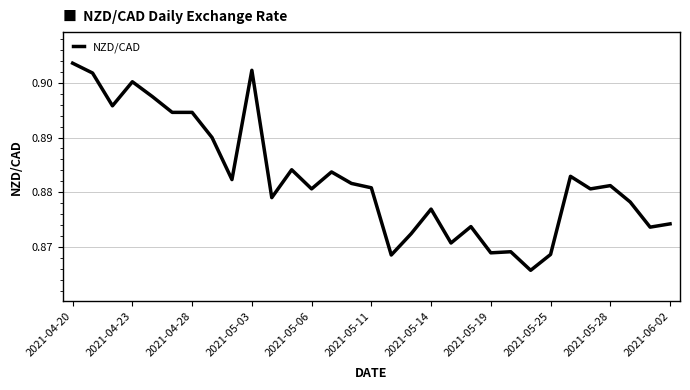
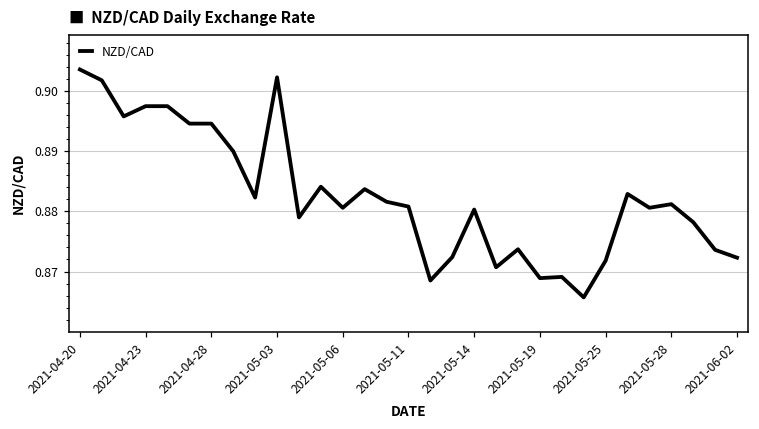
  {
    "2021-04-20": 0.904,
-   "2021-04-23": 0.900,
+   "2021-04-23": 0.898,
    "2021-04-28": 0.895,
    "2021-05-03": 0.902,
    "2021-05-06": 0.881,
    "2021-05-11": 0.881,
-   "2021-05-14": 0.877,
+   "2021-05-14": 0.880,
    "2021-05-19": 0.869,
-   "2021-05-25": 0.869,
+   "2021-05-25": 0.872,
    "2021-05-28": 0.881,
-   "2021-06-02": 0.874
+   "2021-06-02": 0.872
  }
